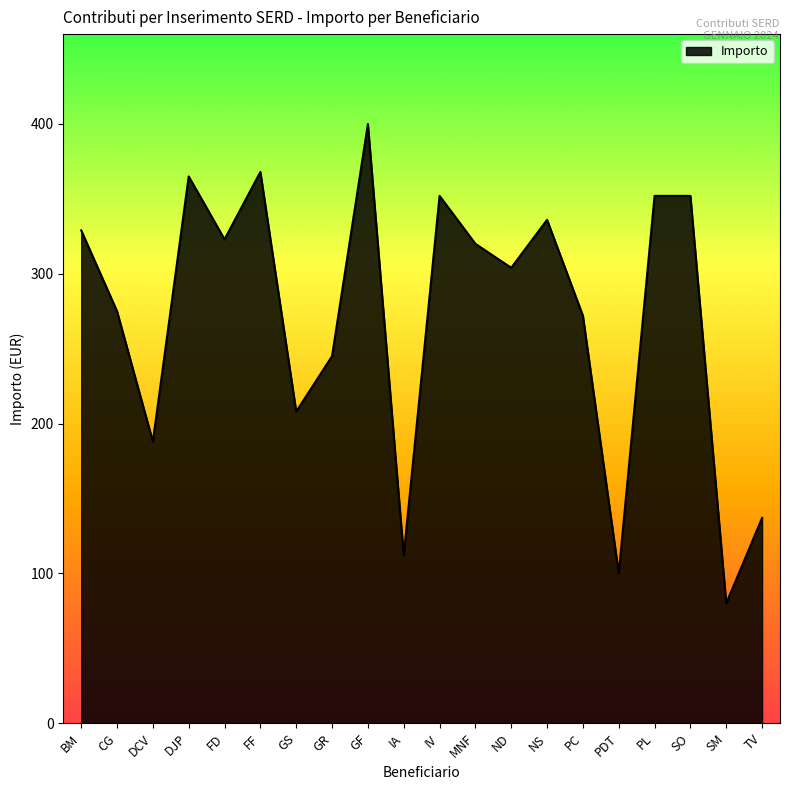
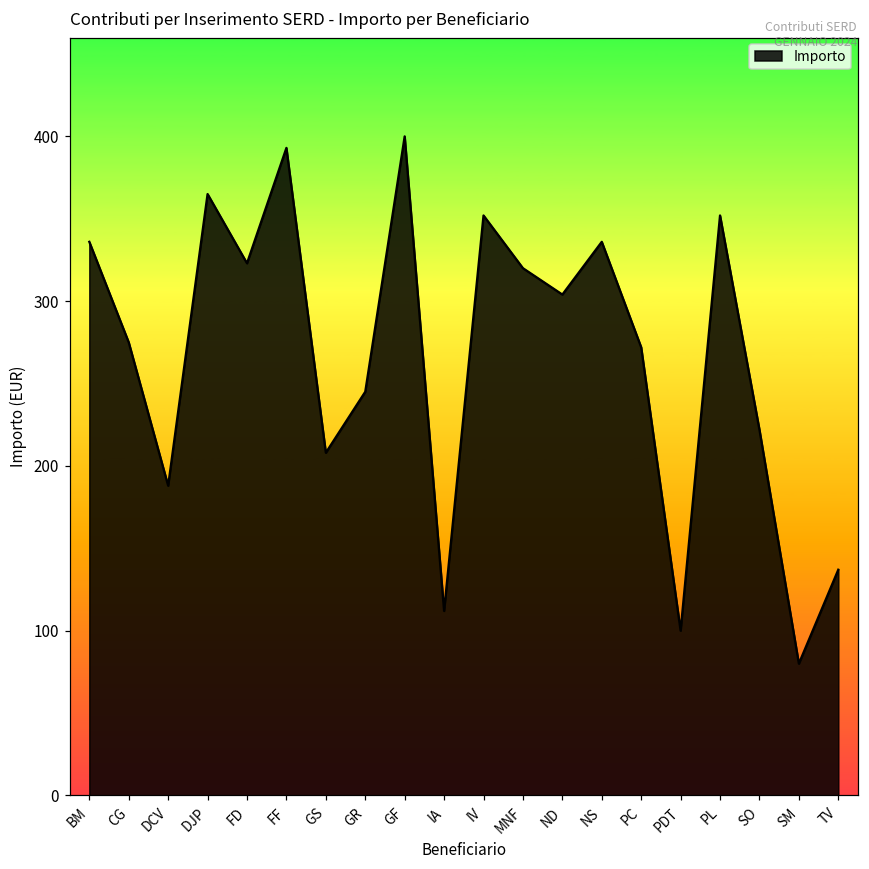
  {
-   "BM": 329,
+   "BM": 336,
    "CG": 275,
    "DCV": 188,
    "DJP": 365,
    "FD": 323,
-   "FF": 368,
+   "FF": 393,
    "GS": 208,
    "GR": 245,
    "GF": 400,
    "IA": 112,
    "IV": 352,
    "MNF": 320,
    "ND": 304,
    "NS": 336,
    "PC": 272,
    "PDT": 100,
    "PL": 352,
-   "SO": 352,
+   "SO": 222,
    "SM": 80,
    "TV": 137
  }
